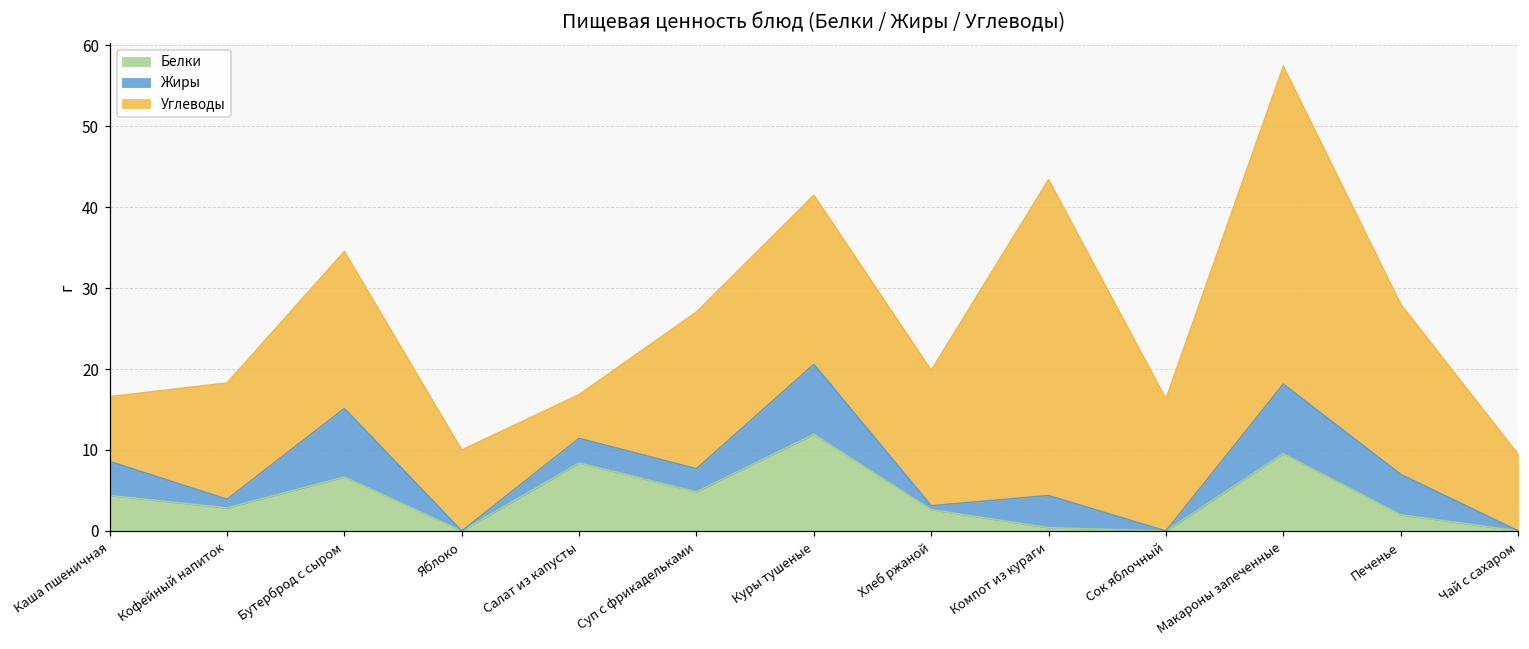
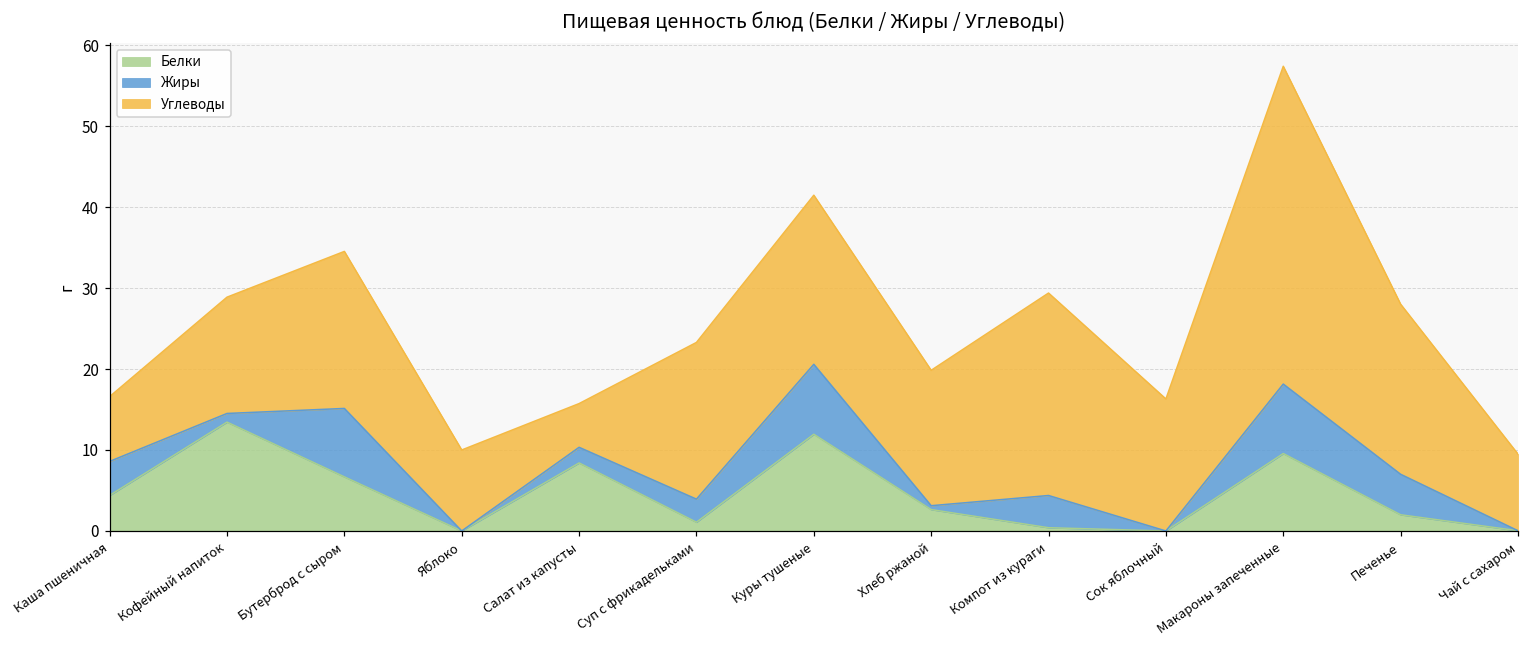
  {
    "Белки": {
      "Каша пшеничная": 4,
-     "Кофейный напиток": 3,
+     "Кофейный напиток": 13,
      "Бутерброд с сыром": 7,
      "Салат из капусты": 8,
-     "Суп с фрикадельками": 5,
+     "Суп с фрикадельками": 1,
      "Куры тушеные": 12,
      "Хлеб ржаной": 3,
      "Компот из кураги": 0,
      "Макароны запеченные": 10,
      "Печенье": 2
    },
    "Жиры": {
      "Каша пшеничная": 4,
      "Кофейный напиток": 1,
      "Бутерброд с сыром": 8,
-     "Салат из капусты": 3,
+     "Салат из капусты": 2,
      "Суп с фрикадельками": 3,
      "Куры тушеные": 9,
      "Хлеб ржаной": 0,
      "Компот из кураги": 4,
      "Макароны запеченные": 9,
      "Печенье": 5
    },
    "Углеводы": {
      "Каша пшеничная": 8,
      "Кофейный напиток": 14,
      "Бутерброд с сыром": 19,
      "Яблоко": 10,
      "Салат из капусты": 5,
      "Суп с фрикадельками": 19,
      "Куры тушеные": 21,
      "Хлеб ржаной": 17,
-     "Компот из кураги": 39,
+     "Компот из кураги": 25,
      "Сок яблочный": 16,
      "Макароны запеченные": 39,
      "Печенье": 21,
      "Чай с сахаром": 9
    }
  }
